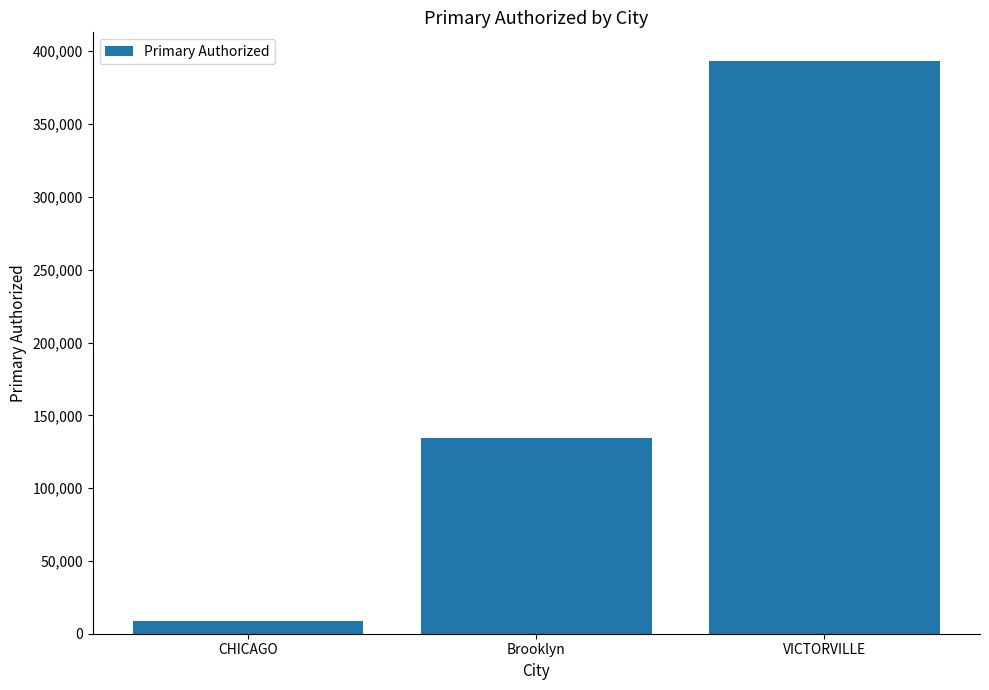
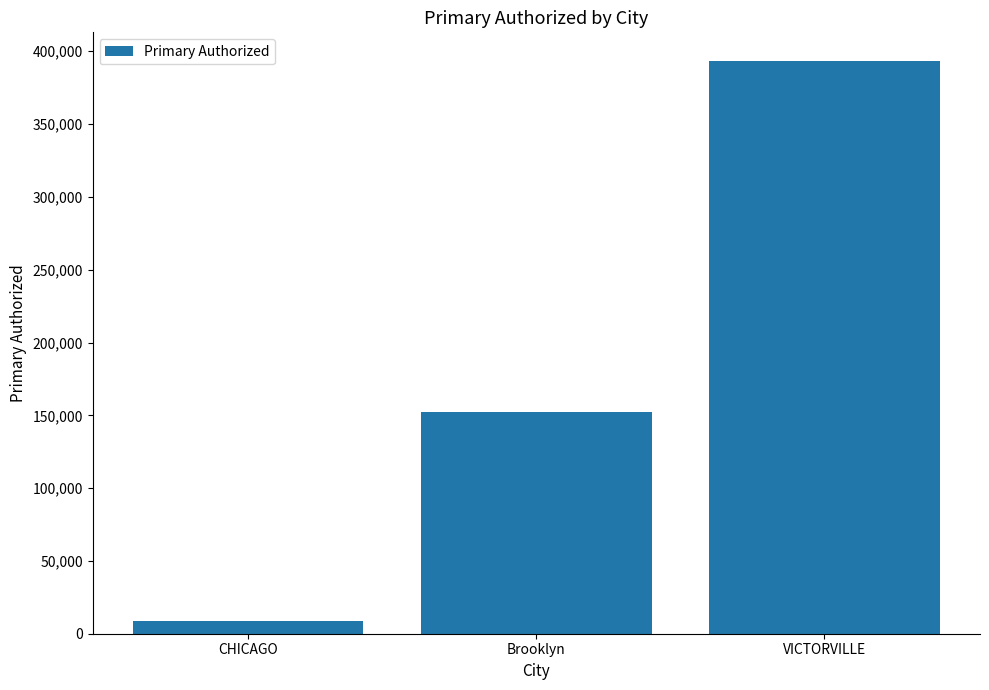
  {
    "CHICAGO": "9,000",
-   "Brooklyn": "134,000",
+   "Brooklyn": "152,000",
    "VICTORVILLE": "393,000"
  }
